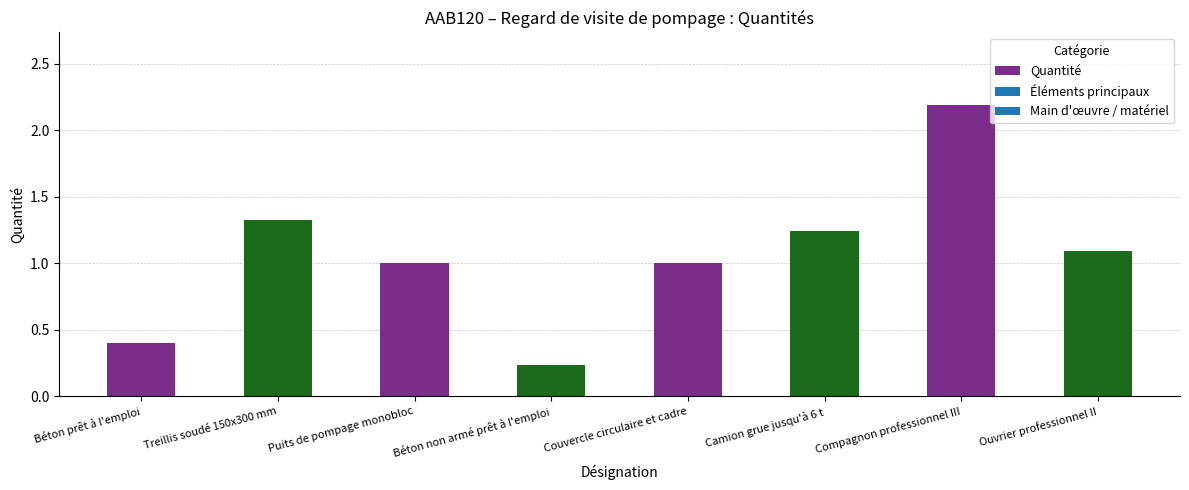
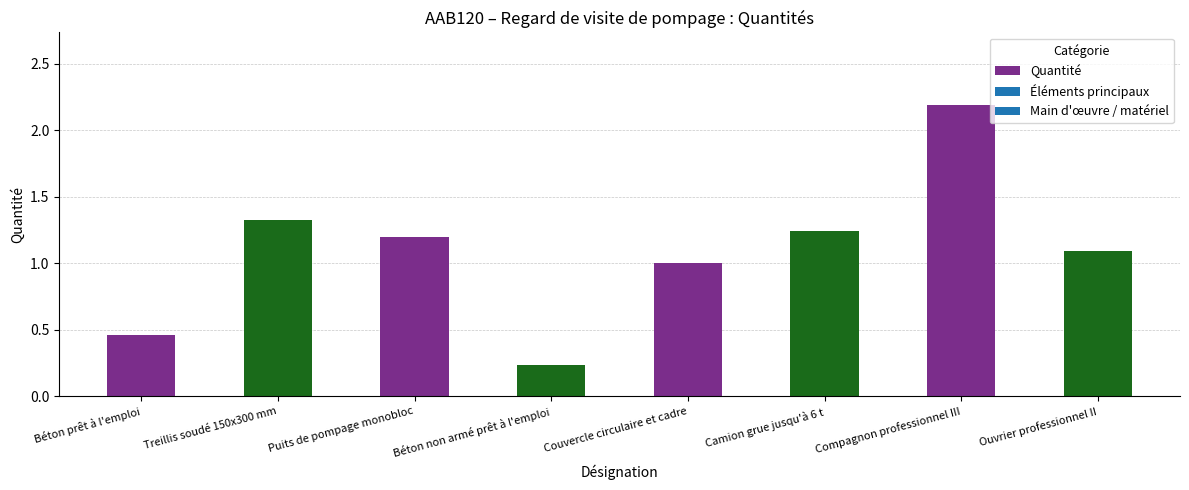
  {
-   "Béton prêt à l'emploi": 0.40,
+   "Béton prêt à l'emploi": 0.46,
    "Treillis soudé 150x300 mm": 1.33,
-   "Puits de pompage monobloc": 1.0,
+   "Puits de pompage monobloc": 1.2,
    "Béton non armé prêt à l'emploi": 0.24,
    "Couvercle circulaire et cadre": 1.00,
    "Camion grue jusqu'à 6 t": 1.25,
    "Compagnon professionnel III": 2.19,
    "Ouvrier professionnel II": 1.09
  }
